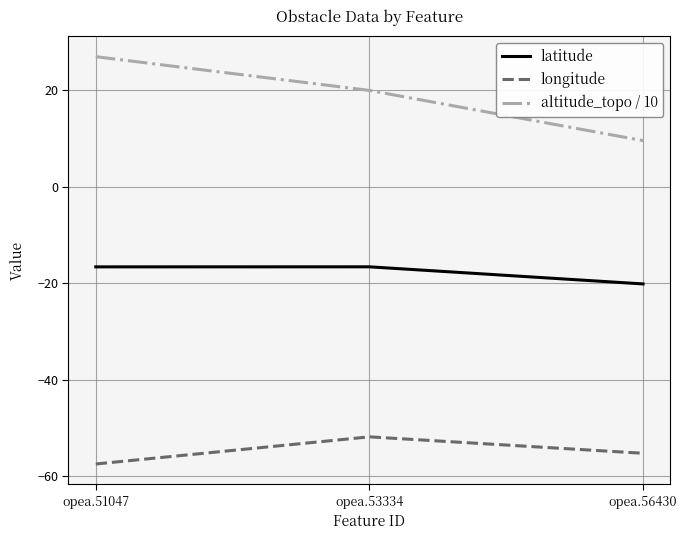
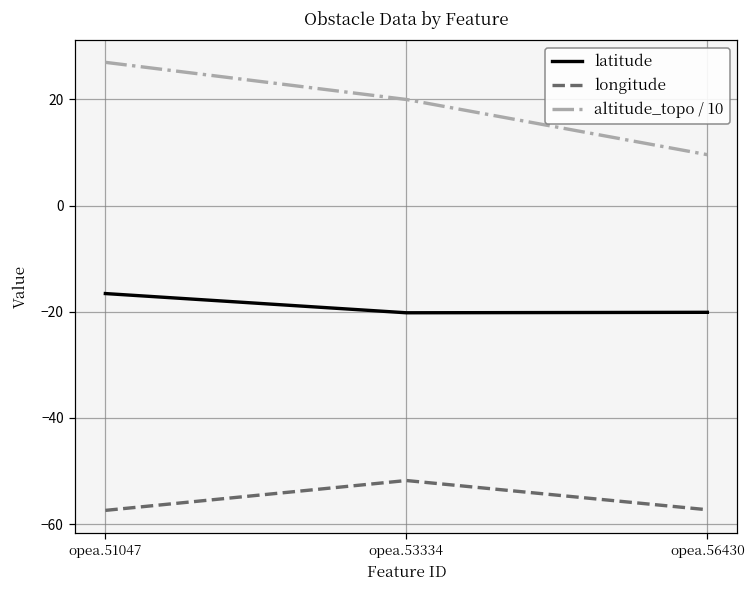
  {
    "latitude": {
      "opea.51047": -17,
-     "opea.53334": -17,
+     "opea.53334": -20,
      "opea.56430": -20
    },
    "longitude": {
      "opea.51047": -57,
      "opea.53334": -52,
-     "opea.56430": -55
+     "opea.56430": -57
    },
    "altitude_topo / 10": {
      "opea.51047": 27,
      "opea.53334": 20,
      "opea.56430": 10
    }
  }
